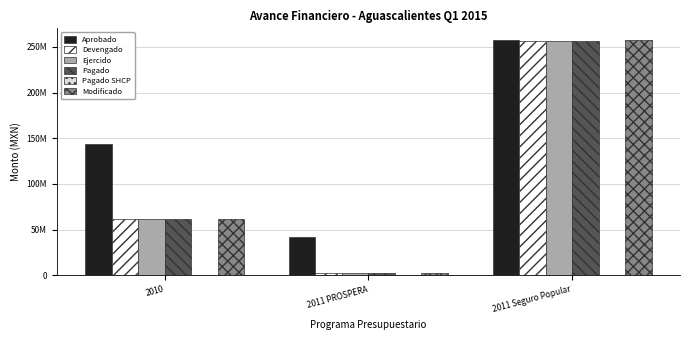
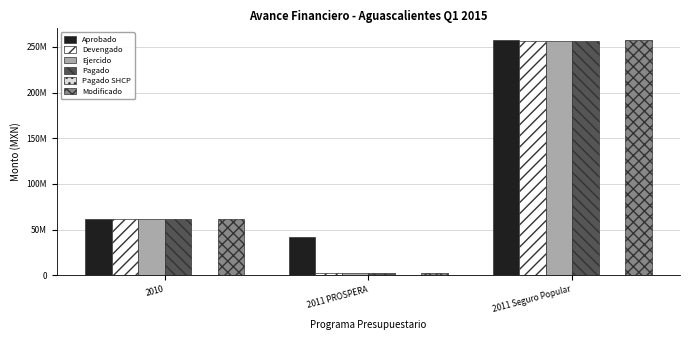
  {
    "Aprobado": {
-     "2010": 140000000,
+     "2010": 60000000,
      "2011 PROSPERA": 40000000,
      "2011 Seguro Popular": 260000000
    },
    "Pagado": {
      "2010": 60000000,
      "2011 Seguro Popular": 260000000
    }
  }
